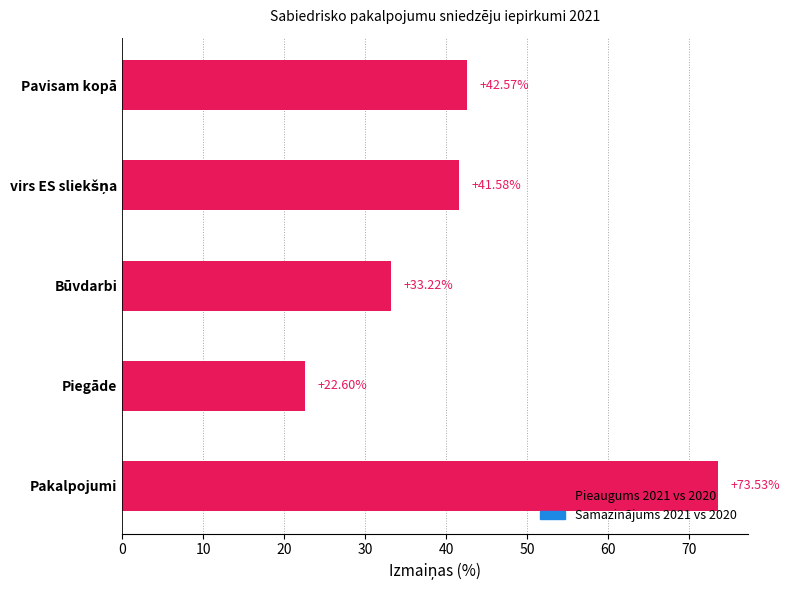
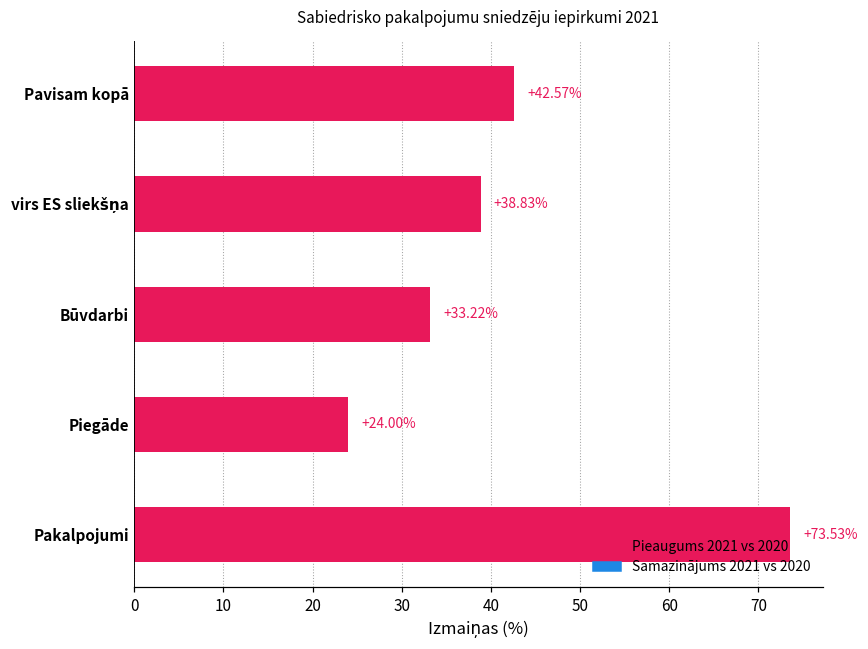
  {
    "Pavisam kopā": "+42.57%",
-   "virs ES sliekšņa": "+41.58%",
+   "virs ES sliekšņa": "+38.83%",
    "Būvdarbi": "+33.22%",
-   "Piegāde": "+22.60%",
+   "Piegāde": "+24.00%",
    "Pakalpojumi": "+73.53%"
  }
